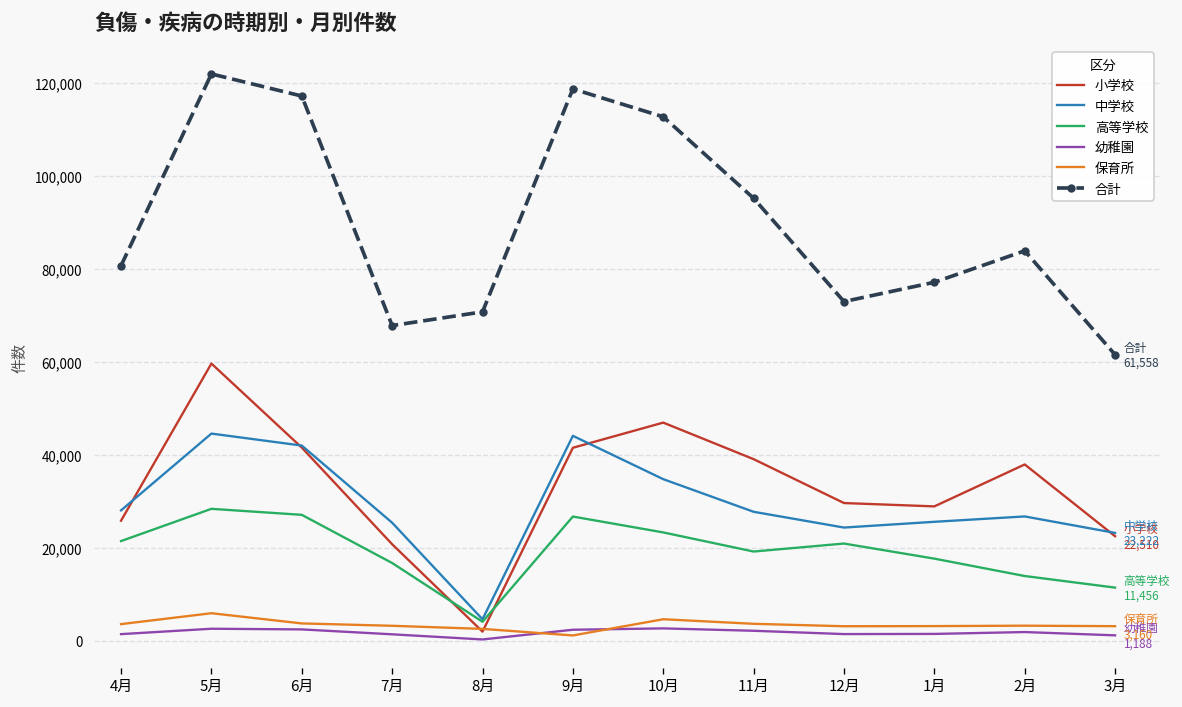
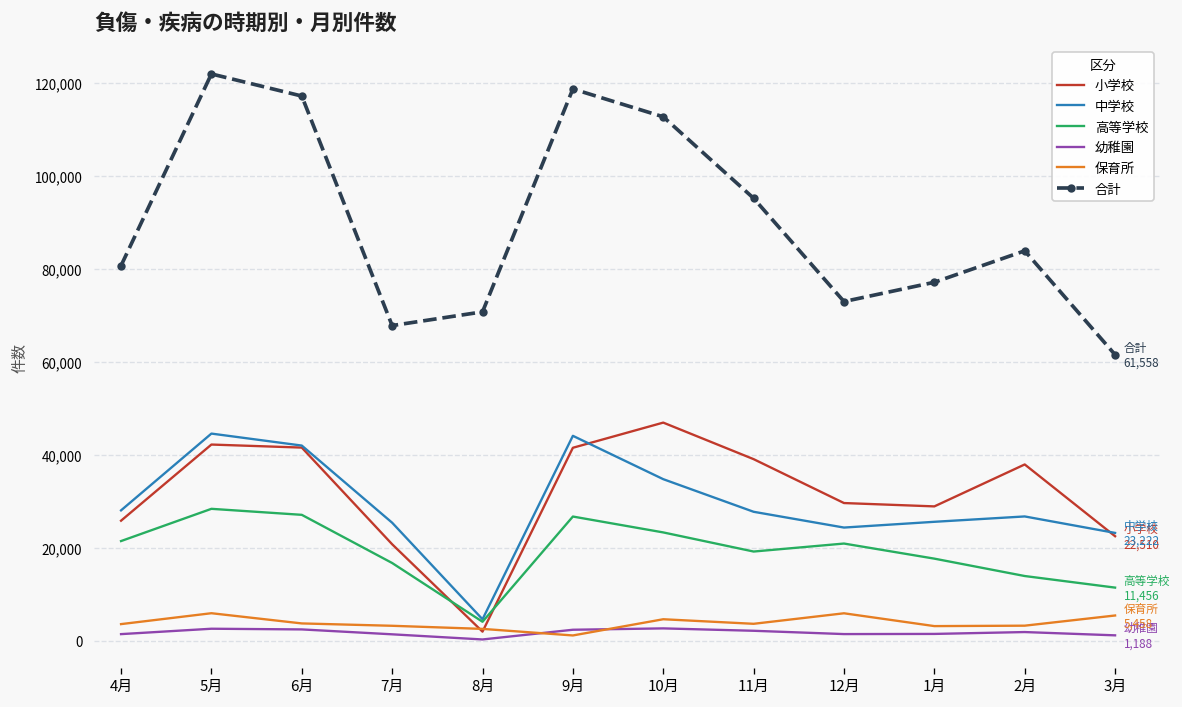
  {
    "小学校": {
      "4月": "26,000",
-     "5月": "60,000",
+     "5月": "42,000",
      "7月": "21,000",
      "9月": "42,000",
      "10月": "47,000",
      "11月": "39,000",
      "12月": "30,000",
      "1月": "29,000",
      "2月": "38,000"
    },
    "中学校": {
      "4月": "28,000",
      "5月": "45,000",
      "7月": "25,000",
      "9月": "44,000",
      "10月": "35,000",
      "11月": "28,000",
      "12月": "24,000",
      "1月": "26,000",
      "2月": "27,000"
    },
    "高等学校": {
      "3月": "11,456"
    },
    "幼稚園": {
      "4月": "1,000",
      "5月": "3,000",
      "6月": "2,000",
      "7月": "1,000",
      "8月": "0",
      "9月": "2,000",
      "10月": "3,000",
      "11月": "2,000",
      "12月": "1,000",
      "1月": "1,000",
      "2月": "2,000"
    },
    "保育所": {
-     "12月": "3,000",
-     "3月": "3,160"
+     "12月": "6,000",
+     "3月": "5,458"
    },
    "合計": {
      "3月": "61,558"
    }
  }
